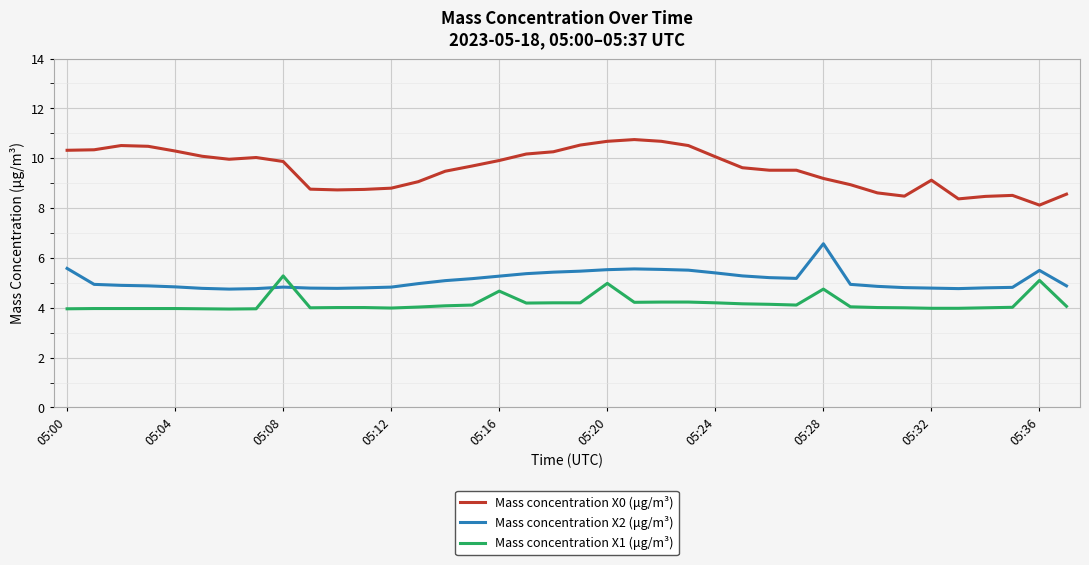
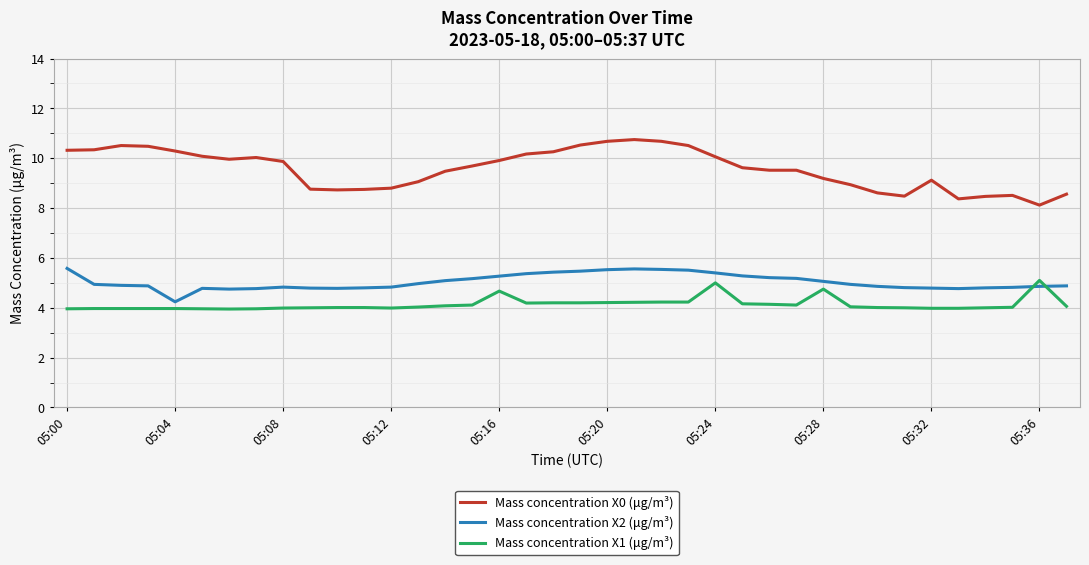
  {
    "Mass concentration X0 (μg/m³)": {
      "05:00": 10.3,
      "05:04": 10.3,
      "05:08": 9.9,
      "05:12": 8.8,
      "05:16": 9.9,
      "05:20": 10.7,
      "05:24": 10.1,
      "05:28": 9.2,
      "05:32": 9.1,
      "05:36": 8.1
    },
    "Mass concentration X2 (μg/m³)": {
      "05:00": 5.6,
-     "05:04": 4.8,
+     "05:04": 4.2,
      "05:08": 4.8,
      "05:12": 4.8,
      "05:16": 5.3,
      "05:20": 5.5,
      "05:24": 5.4,
-     "05:28": 6.6,
+     "05:28": 5.1,
      "05:32": 4.8,
-     "05:36": 5.5
+     "05:36": 4.9
    },
    "Mass concentration X1 (μg/m³)": {
      "05:00": 4.0,
      "05:04": 4.0,
-     "05:08": 5.3,
+     "05:08": 4.0,
      "05:12": 4.0,
      "05:16": 4.7,
-     "05:20": 5.0,
-     "05:24": 4.2,
+     "05:20": 4.2,
+     "05:24": 5.0,
      "05:28": 4.8,
      "05:32": 4.0,
      "05:36": 5.1
    }
  }
